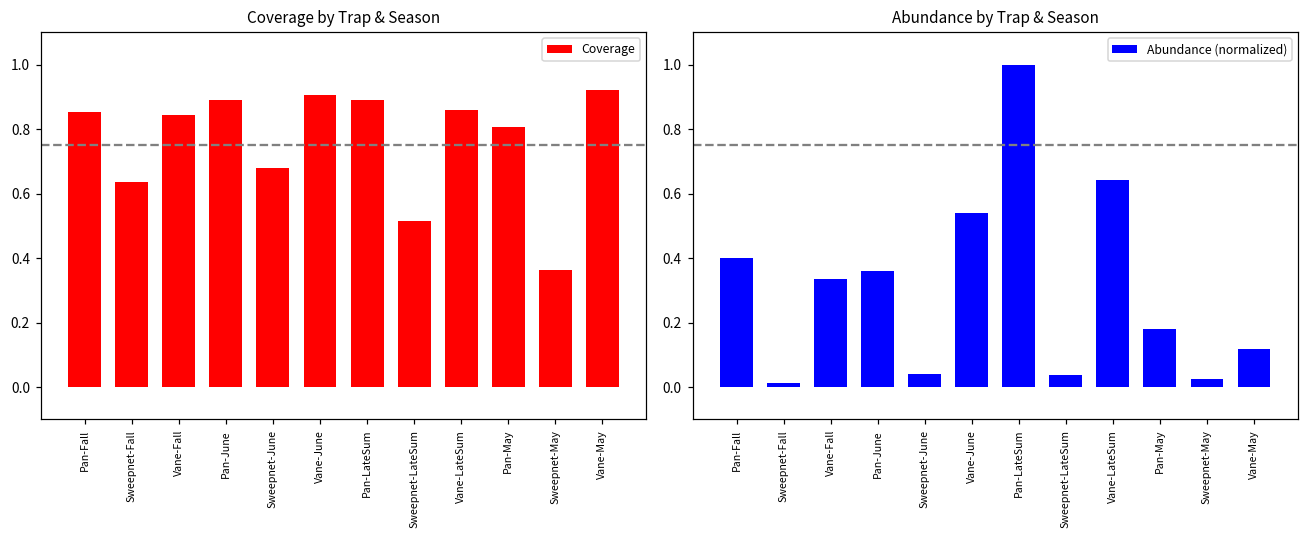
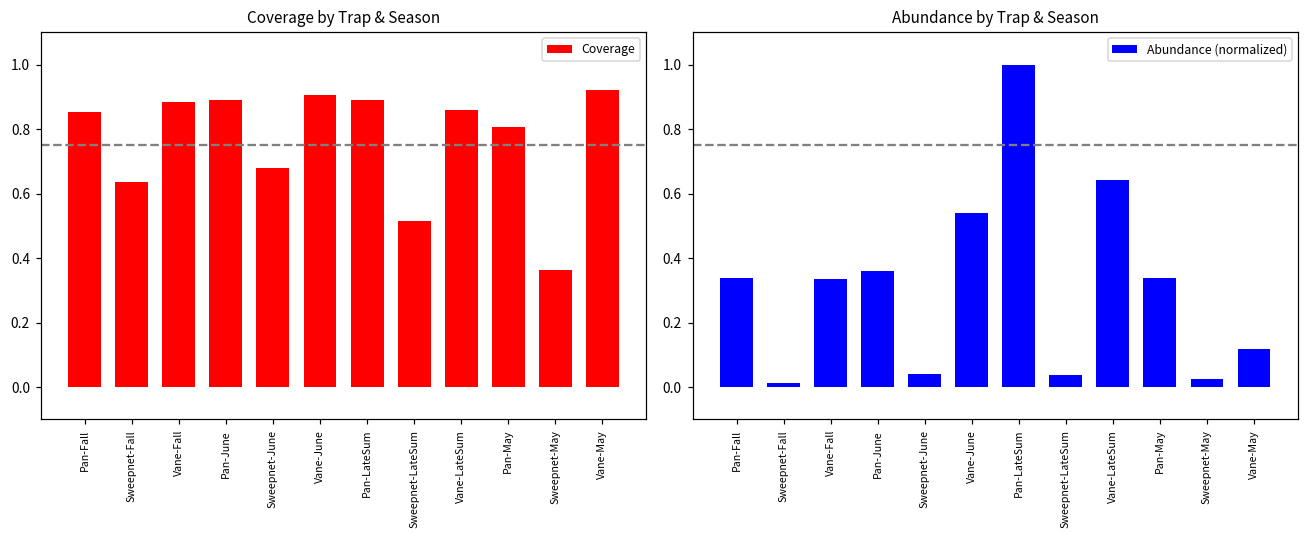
  {
    "Coverage by Trap & Season": {
      "Pan-Fall": 0.85,
      "Sweepnet-Fall": 0.64,
-     "Vane-Fall": 0.84,
+     "Vane-Fall": 0.88,
      "Pan-June": 0.89,
      "Sweepnet-June": 0.68,
      "Vane-June": 0.91,
      "Pan-LateSum": 0.89,
      "Sweepnet-LateSum": 0.52,
      "Vane-LateSum": 0.86,
      "Pan-May": 0.81,
      "Sweepnet-May": 0.36,
      "Vane-May": 0.92
    },
    "Abundance by Trap & Season": {
-     "Pan-Fall": 0.40,
+     "Pan-Fall": 0.34,
      "Sweepnet-Fall": 0.01,
      "Vane-Fall": 0.33,
      "Pan-June": 0.36,
      "Sweepnet-June": 0.04,
      "Vane-June": 0.54,
      "Pan-LateSum": 1.00,
      "Sweepnet-LateSum": 0.04,
      "Vane-LateSum": 0.64,
-     "Pan-May": 0.18,
+     "Pan-May": 0.34,
      "Sweepnet-May": 0.03,
      "Vane-May": 0.12
    }
  }
